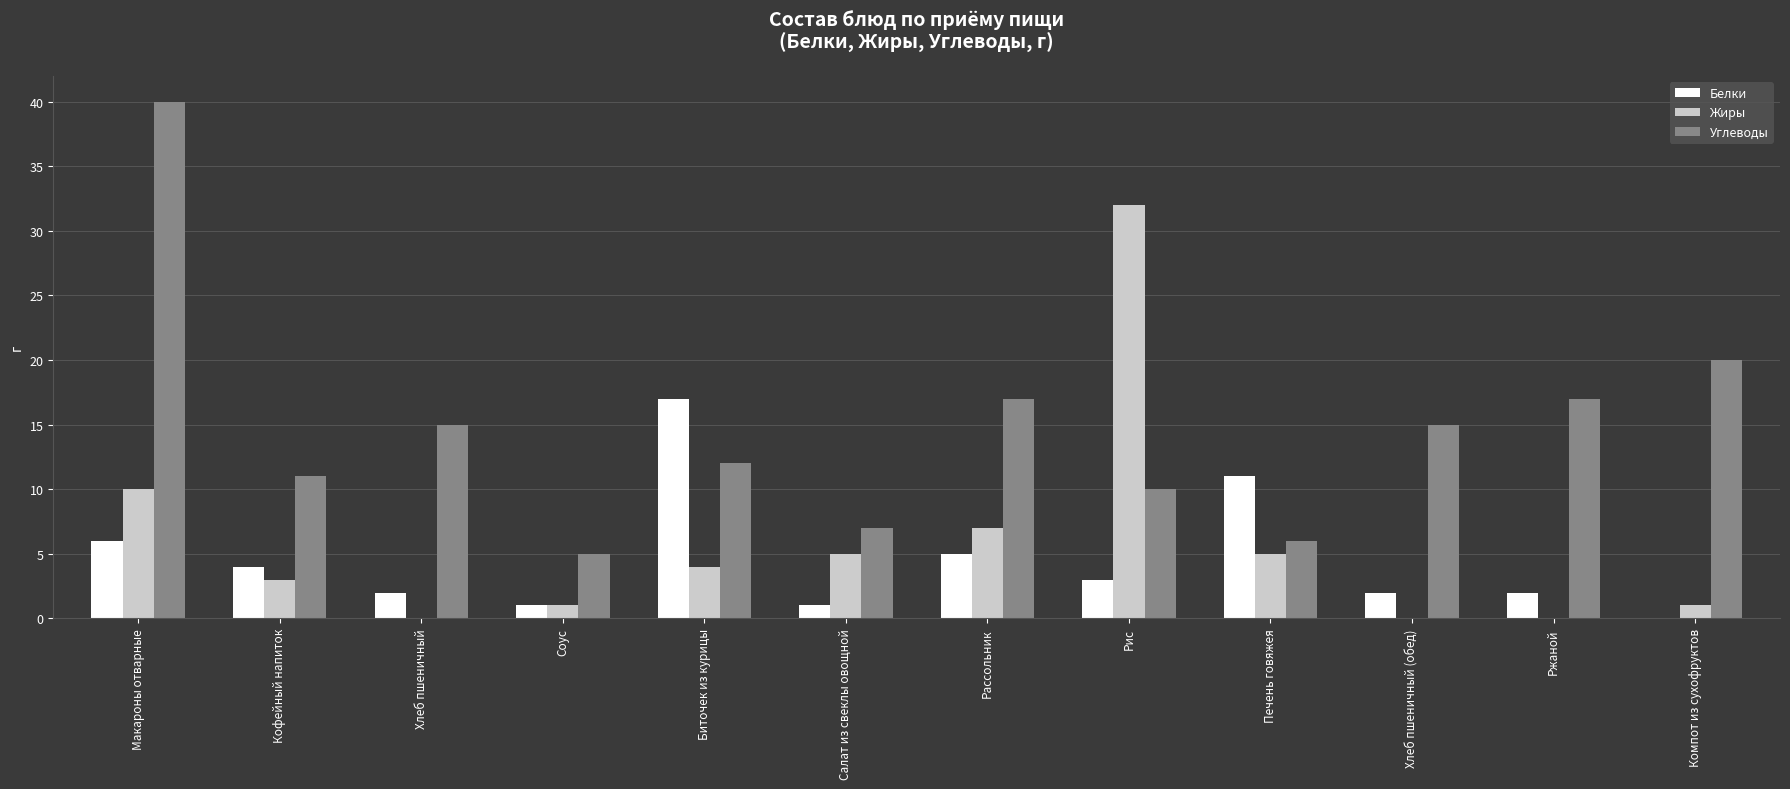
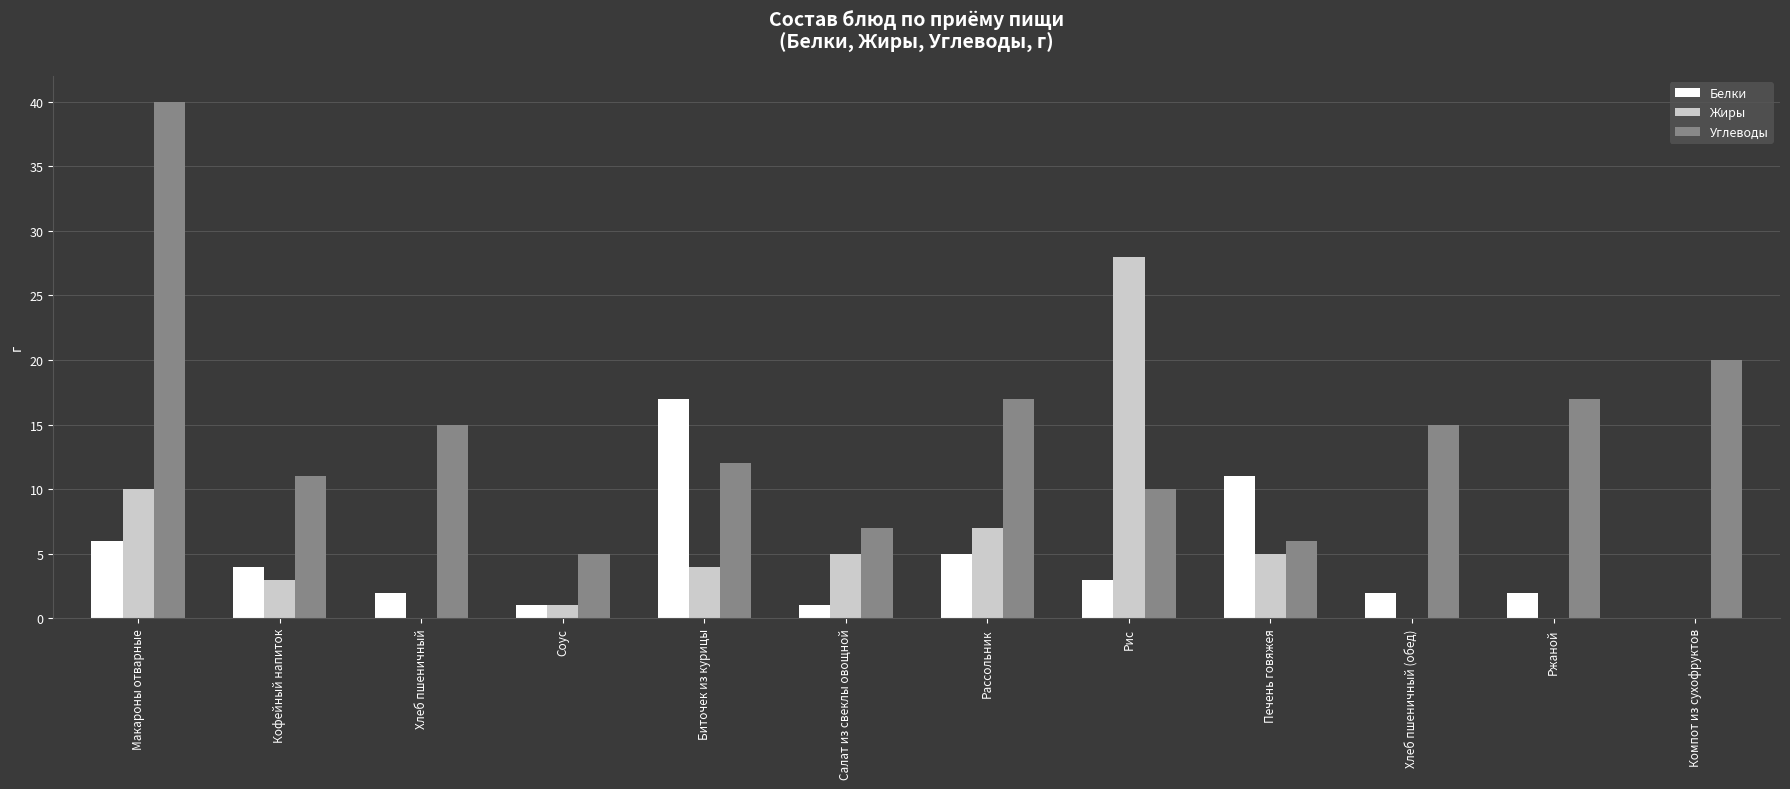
  {
    "Белки": {
      "Макароны отварные": 6,
      "Кофейный напиток": 4,
      "Хлеб пшеничный": 2,
      "Соус": 1,
      "Биточек из курицы": 17,
      "Салат из свеклы овощной": 1,
      "Рассольник": 5,
      "Рис": 3,
      "Печень говяжея": 11,
      "Хлеб пшеничный (обед)": 2,
      "Ржаной": 2,
      "Компот из сухофруктов": 0
    },
    "Жиры": {
      "Макароны отварные": 10,
      "Кофейный напиток": 3,
      "Хлеб пшеничный": 0,
      "Соус": 1,
      "Биточек из курицы": 4,
      "Салат из свеклы овощной": 5,
      "Рассольник": 7,
-     "Рис": 32,
+     "Рис": 28,
      "Печень говяжея": 5,
      "Хлеб пшеничный (обед)": 0,
      "Ржаной": 0,
-     "Компот из сухофруктов": 1
+     "Компот из сухофруктов": 0
    },
    "Углеводы": {
      "Макароны отварные": 40,
      "Кофейный напиток": 11,
      "Хлеб пшеничный": 15,
      "Соус": 5,
      "Биточек из курицы": 12,
      "Салат из свеклы овощной": 7,
      "Рассольник": 17,
      "Рис": 10,
      "Печень говяжея": 6,
      "Хлеб пшеничный (обед)": 15,
      "Ржаной": 17,
      "Компот из сухофруктов": 20
    }
  }
